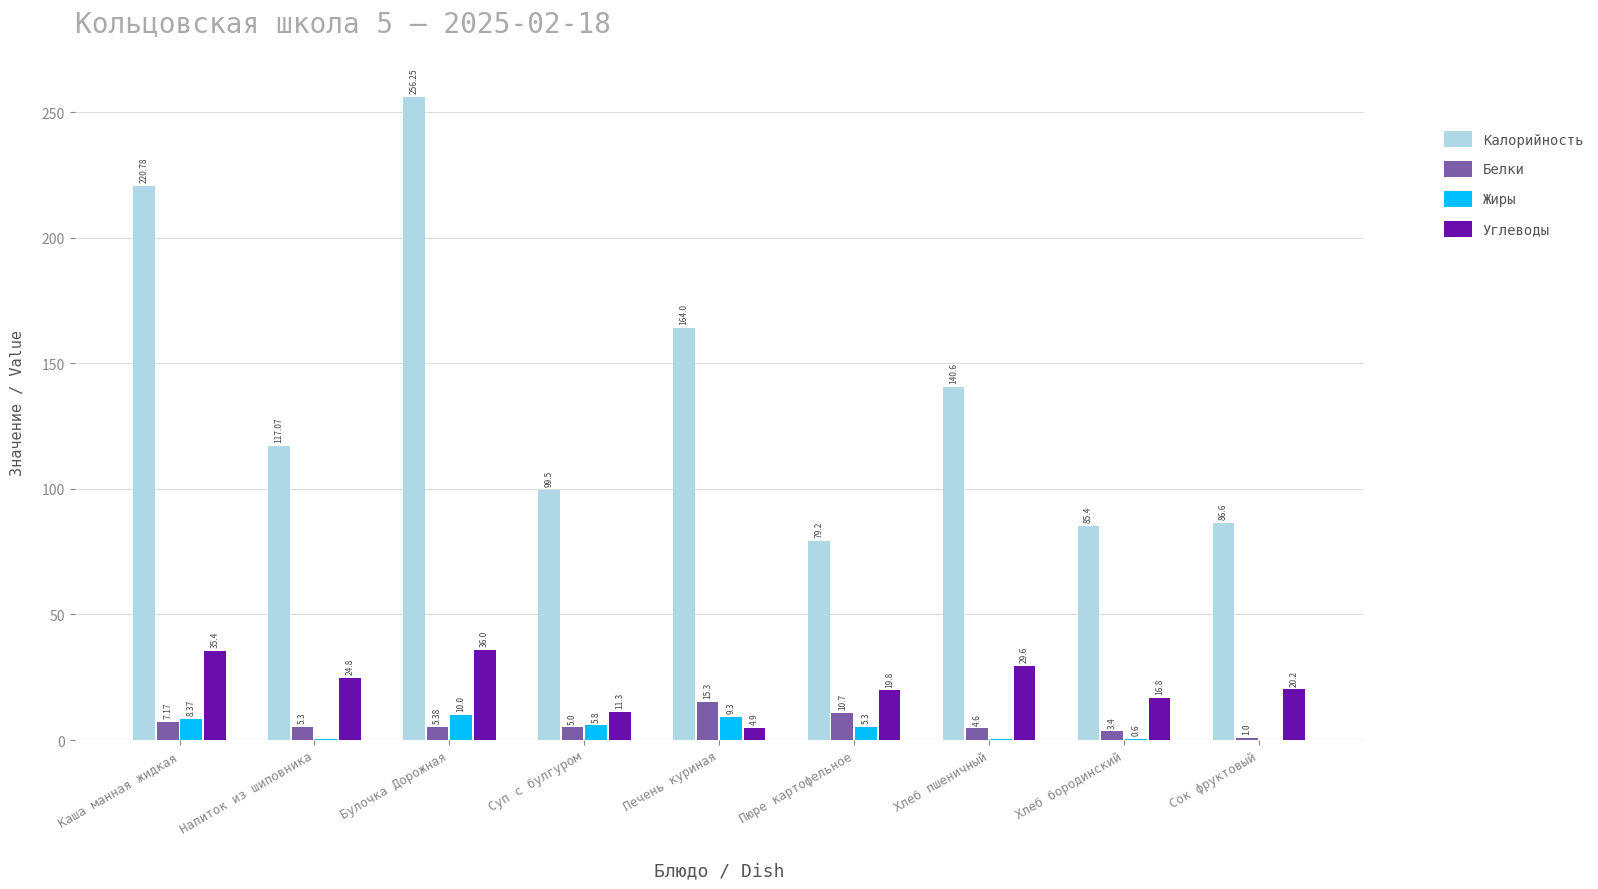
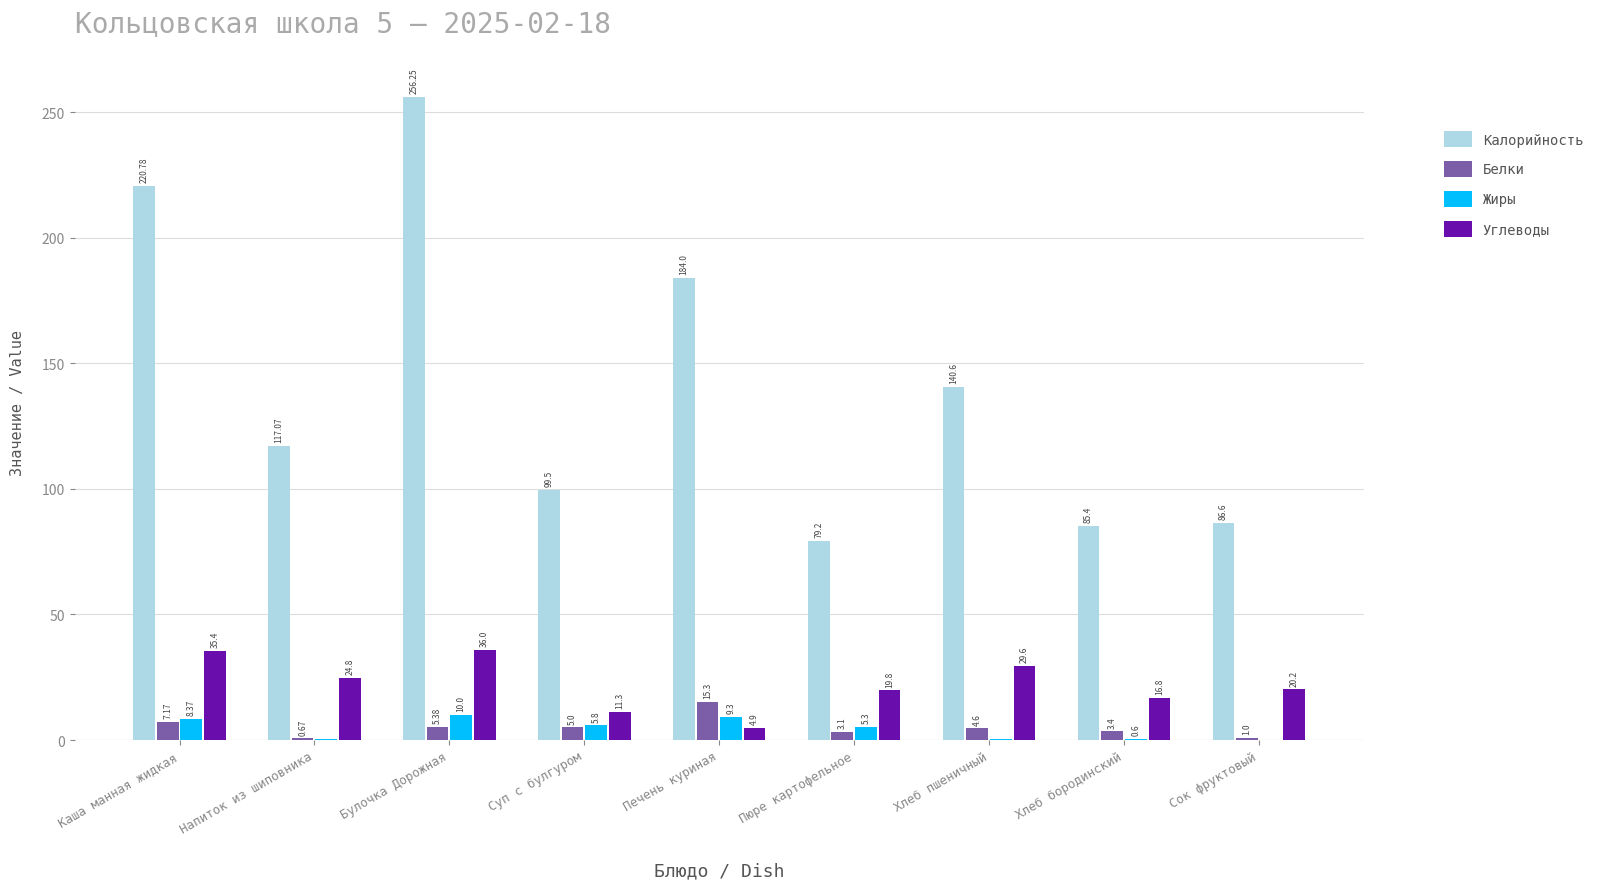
  {
    "Калорийность": {
      "Каша манная жидкая": 220.78,
      "Напиток из шиповника": 117.07,
      "Булочка Дорожная": 256.25,
      "Суп с булгуром": 99.5,
-     "Печень куриная": 164.0,
+     "Печень куриная": 184.0,
      "Пюре картофельное": 79.2,
      "Хлеб пшеничный": 140.6,
      "Хлеб бородинский": 85.4,
      "Сок фруктовый": 86.6
    },
    "Белки": {
      "Каша манная жидкая": 7.17,
-     "Напиток из шиповника": 5.3,
+     "Напиток из шиповника": 0.67,
      "Булочка Дорожная": 5.38,
      "Суп с булгуром": 5.0,
      "Печень куриная": 15.3,
-     "Пюре картофельное": 10.7,
+     "Пюре картофельное": 3.1,
      "Хлеб пшеничный": 4.6,
      "Хлеб бородинский": 3.4,
      "Сок фруктовый": 1.0
    },
    "Жиры": {
      "Каша манная жидкая": 8.37,
      "Булочка Дорожная": 10.0,
      "Суп с булгуром": 5.8,
      "Печень куриная": 9.3,
      "Пюре картофельное": 5.3,
      "Хлеб бородинский": 0.6
    },
    "Углеводы": {
      "Каша манная жидкая": 35.4,
      "Напиток из шиповника": 24.8,
      "Булочка Дорожная": 36.0,
      "Суп с булгуром": 11.3,
      "Печень куриная": 4.9,
      "Пюре картофельное": 19.8,
      "Хлеб пшеничный": 29.6,
      "Хлеб бородинский": 16.8,
      "Сок фруктовый": 20.2
    }
  }
